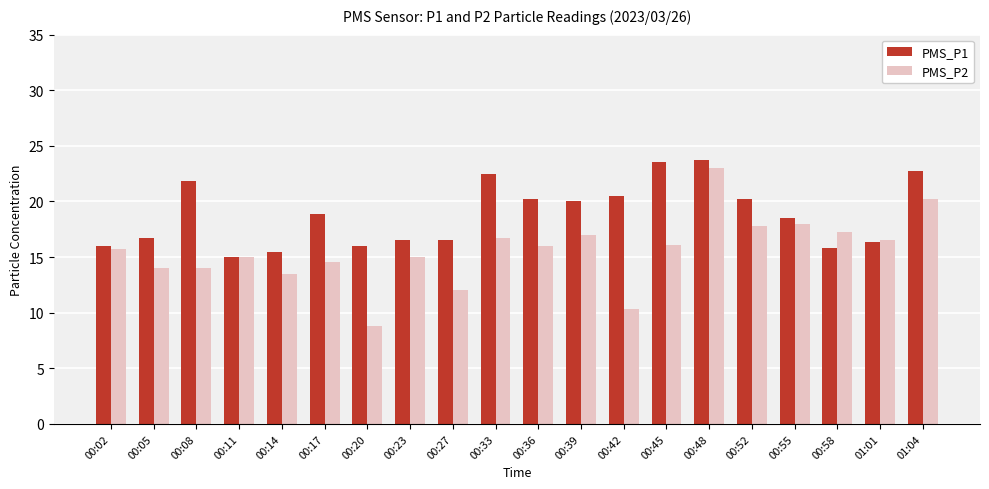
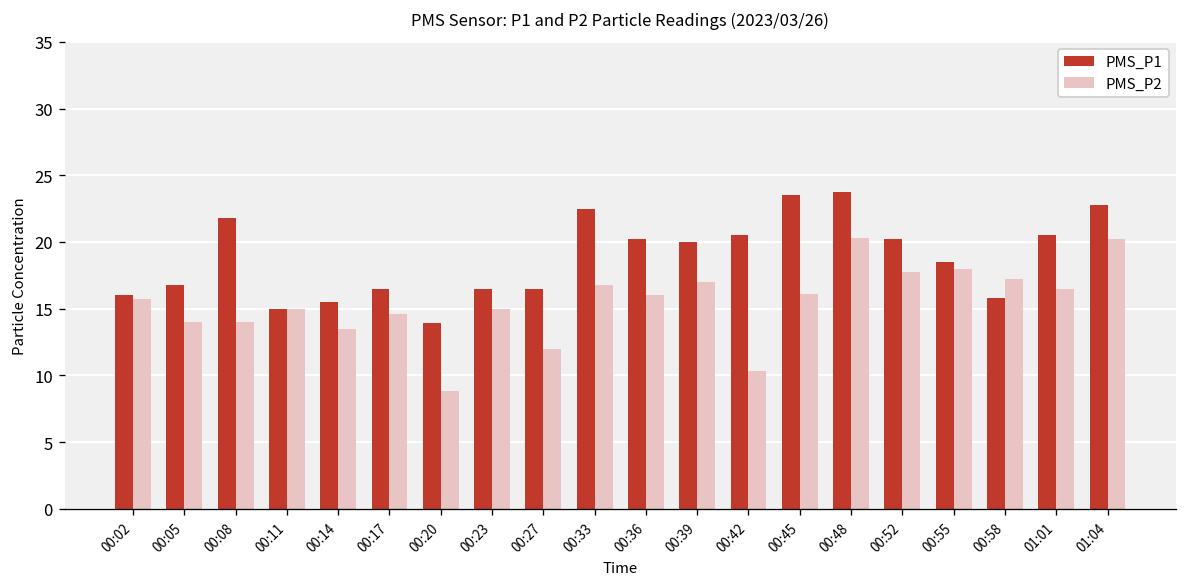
  {
    "PMS_P1": {
      "00:02": 16.0,
      "00:05": 16.8,
      "00:08": 21.8,
      "00:11": 15.0,
      "00:14": 15.5,
-     "00:17": 18.9,
-     "00:20": 16.0,
+     "00:17": 16.5,
+     "00:20": 13.9,
      "00:23": 16.5,
      "00:27": 16.5,
      "00:33": 22.5,
      "00:36": 20.2,
      "00:39": 20.0,
      "00:42": 20.5,
      "00:45": 23.5,
      "00:48": 23.8,
      "00:52": 20.3,
      "00:55": 18.5,
      "00:58": 15.8,
-     "01:01": 16.4,
+     "01:01": 20.5,
      "01:04": 22.8
    },
    "PMS_P2": {
      "00:02": 15.8,
      "00:05": 14.0,
      "00:08": 14.0,
      "00:11": 15.0,
      "00:14": 13.5,
      "00:17": 14.6,
      "00:20": 8.8,
      "00:23": 15.0,
      "00:27": 12.0,
      "00:33": 16.8,
      "00:36": 16.0,
      "00:39": 17.0,
      "00:42": 10.4,
      "00:45": 16.1,
-     "00:48": 23.0,
+     "00:48": 20.3,
      "00:52": 17.8,
      "00:55": 18.0,
      "00:58": 17.3,
      "01:01": 16.5,
      "01:04": 20.3
    }
  }
